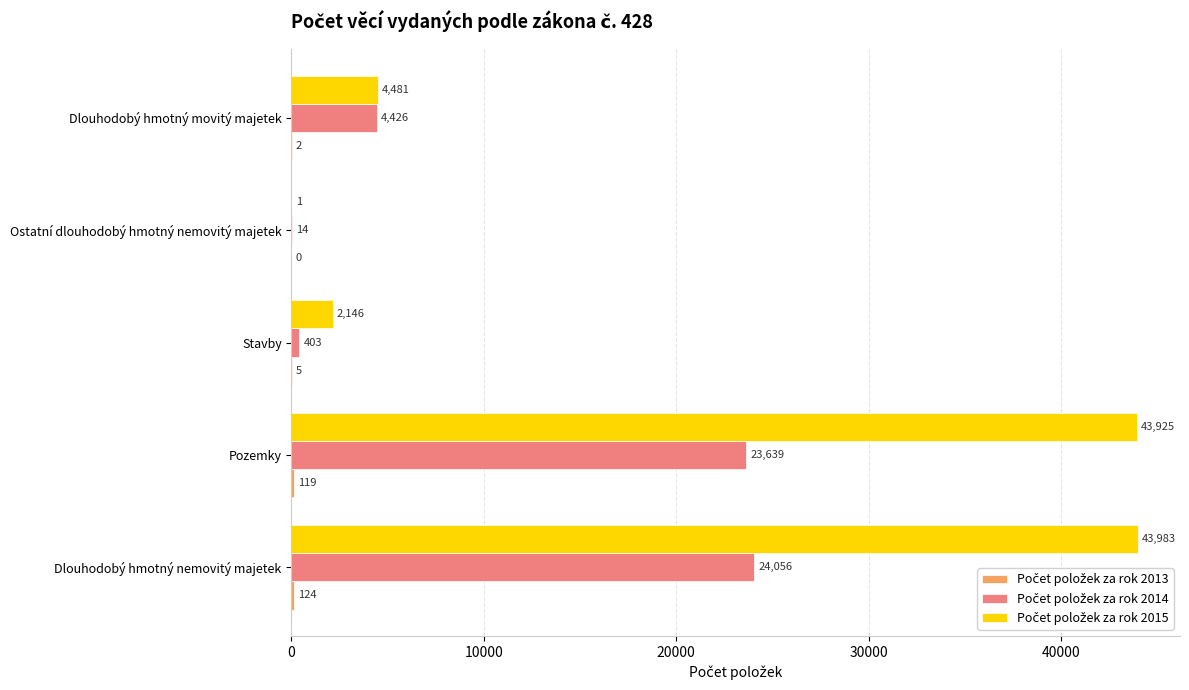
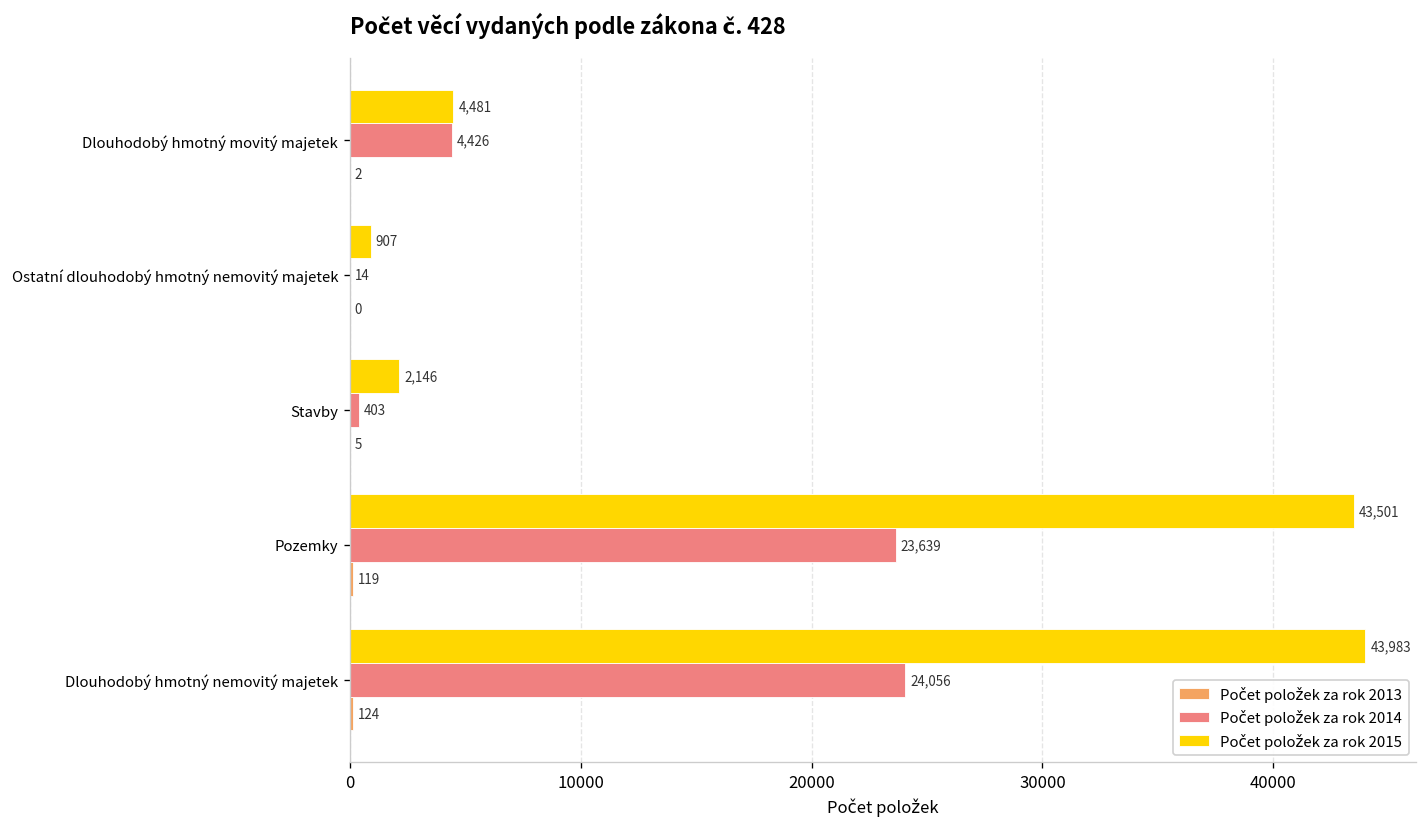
  {
    "Počet položek za rok 2015": {
      "Dlouhodobý hmotný movitý majetek": "4,481",
-     "Ostatní dlouhodobý hmotný nemovitý majetek": "1",
+     "Ostatní dlouhodobý hmotný nemovitý majetek": "907",
      "Stavby": "2,146",
-     "Pozemky": "43,925",
+     "Pozemky": "43,501",
      "Dlouhodobý hmotný nemovitý majetek": "43,983"
    }
  }
